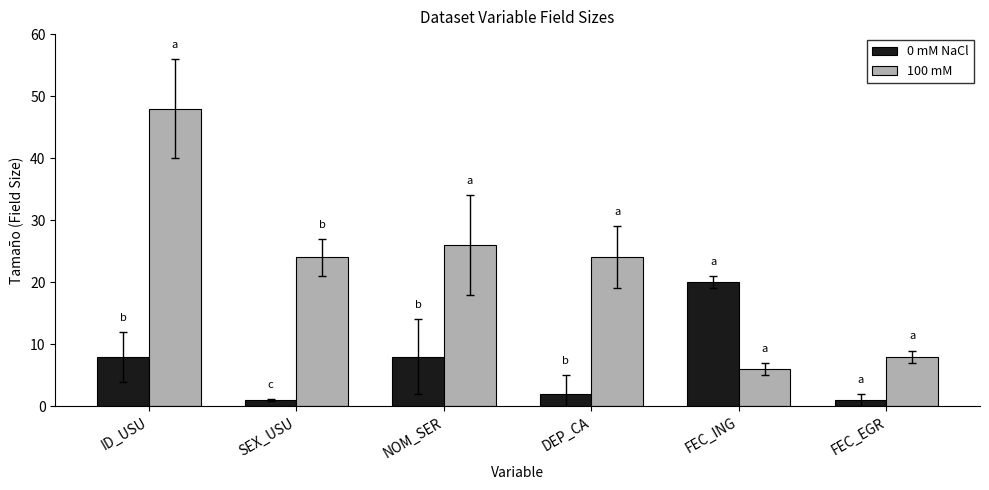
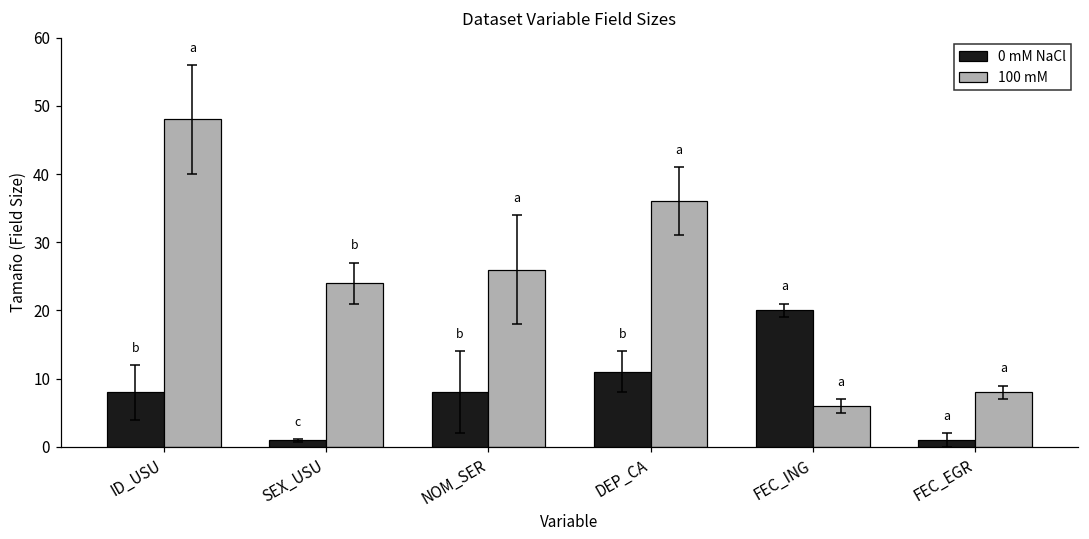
  {
    "0 mM NaCl": {
      "ID_USU": 8,
      "SEX_USU": 1,
      "NOM_SER": 8,
-     "DEP_CA": 2,
+     "DEP_CA": 11,
      "FEC_ING": 20,
      "FEC_EGR": 1
    },
    "100 mM": {
      "ID_USU": 48,
      "SEX_USU": 24,
      "NOM_SER": 26,
-     "DEP_CA": 24,
+     "DEP_CA": 36,
      "FEC_ING": 6,
      "FEC_EGR": 8
    }
  }
